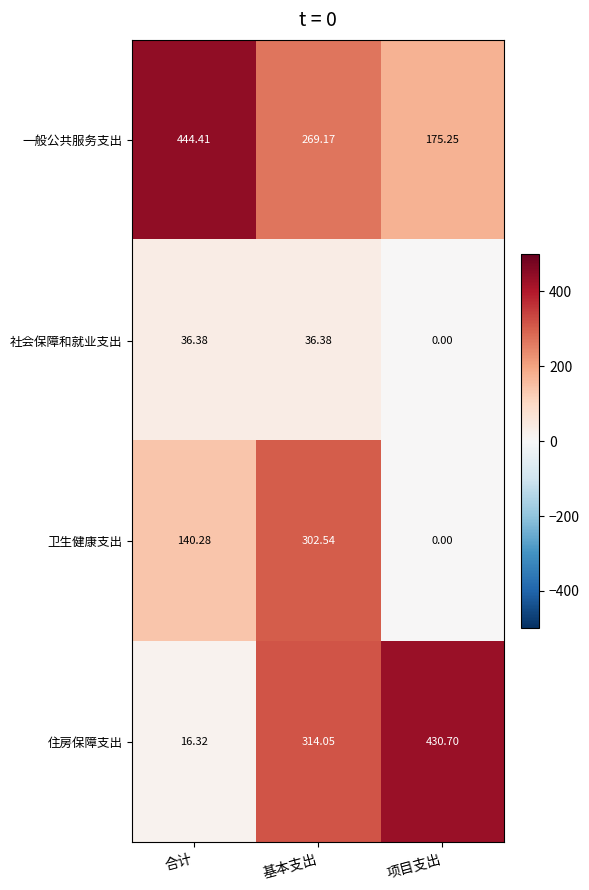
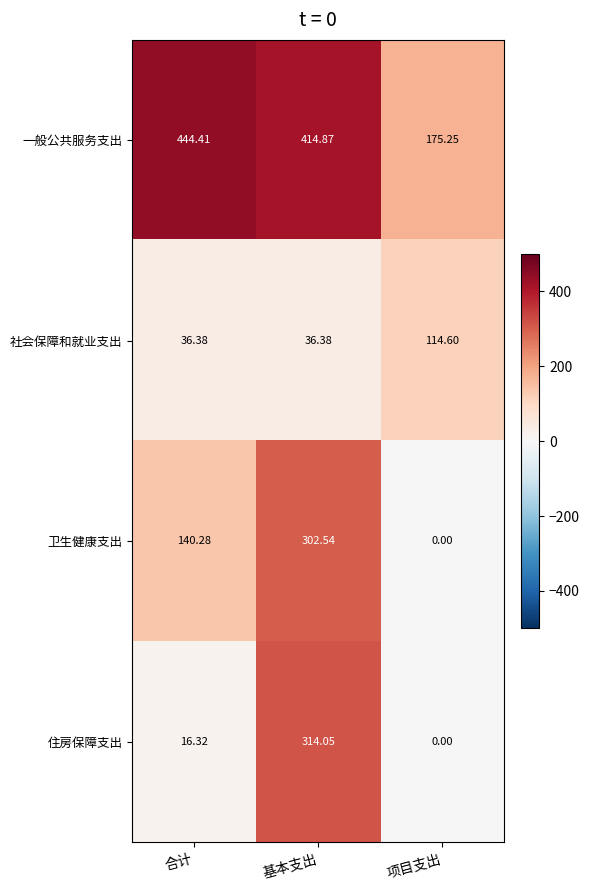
  {
    "一般公共服务支出": {
      "合计": 444.41,
-     "基本支出": 269.17,
+     "基本支出": 414.87,
      "项目支出": 175.25
    },
    "社会保障和就业支出": {
      "合计": 36.38,
      "基本支出": 36.38,
-     "项目支出": 0.00
+     "项目支出": 114.60
    },
    "卫生健康支出": {
      "合计": 140.28,
      "基本支出": 302.54,
      "项目支出": 0.00
    },
    "住房保障支出": {
      "合计": 16.32,
      "基本支出": 314.05,
-     "项目支出": 430.70
+     "项目支出": 0.00
    }
  }
